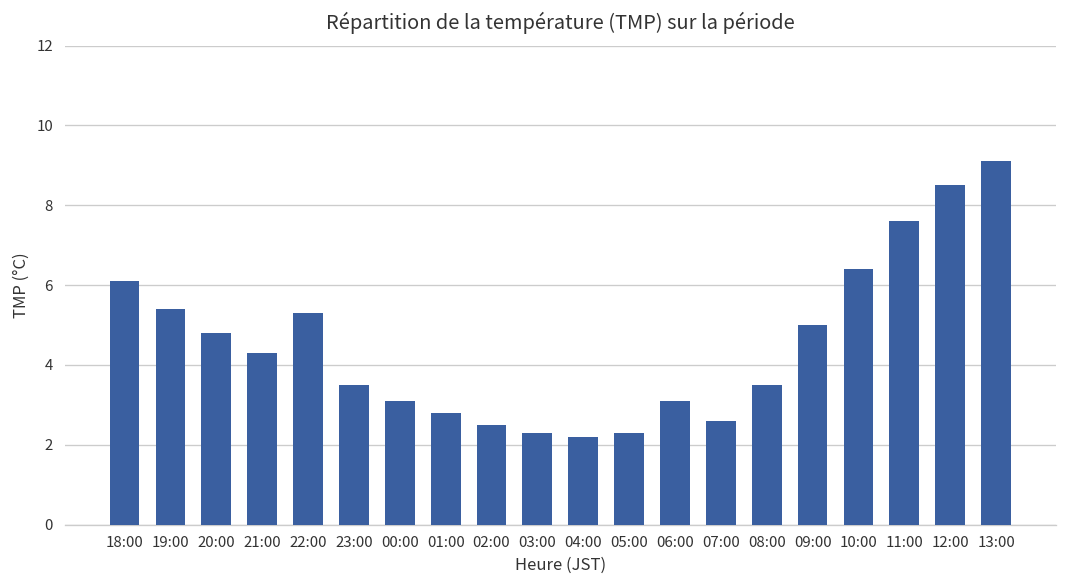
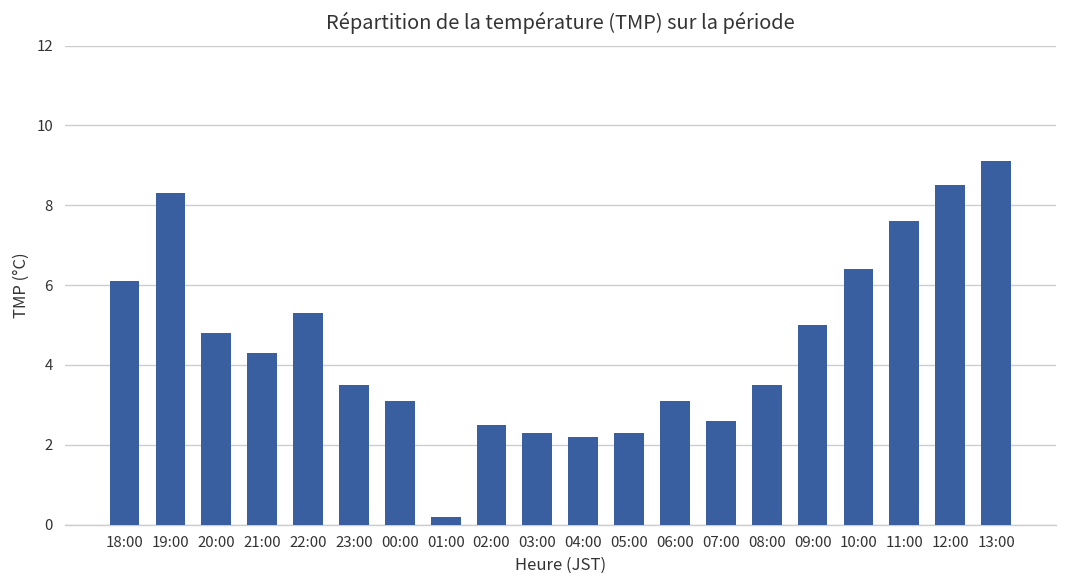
  {
    "18:00": 6.1,
-   "19:00": 5.4,
+   "19:00": 8.3,
    "20:00": 4.8,
    "21:00": 4.3,
    "22:00": 5.3,
    "23:00": 3.5,
    "00:00": 3.1,
-   "01:00": 2.8,
+   "01:00": 0.2,
    "02:00": 2.5,
    "03:00": 2.3,
    "04:00": 2.2,
    "05:00": 2.3,
    "06:00": 3.1,
    "07:00": 2.6,
    "08:00": 3.5,
    "09:00": 5.0,
    "10:00": 6.4,
    "11:00": 7.6,
    "12:00": 8.5,
    "13:00": 9.1
  }
